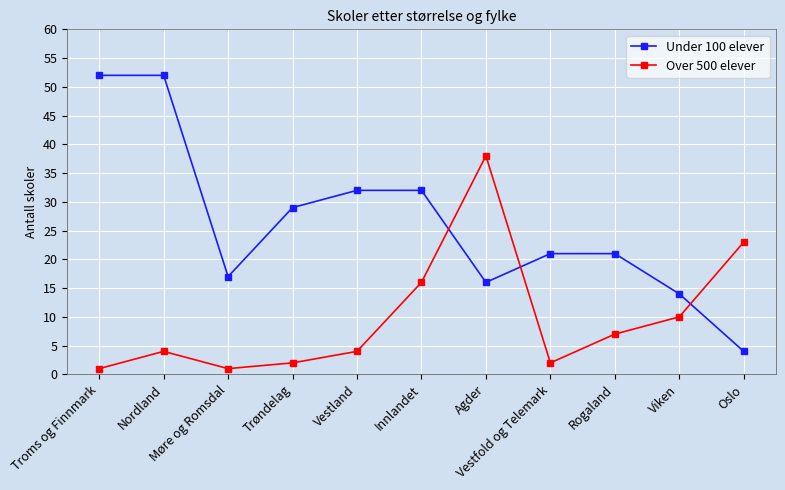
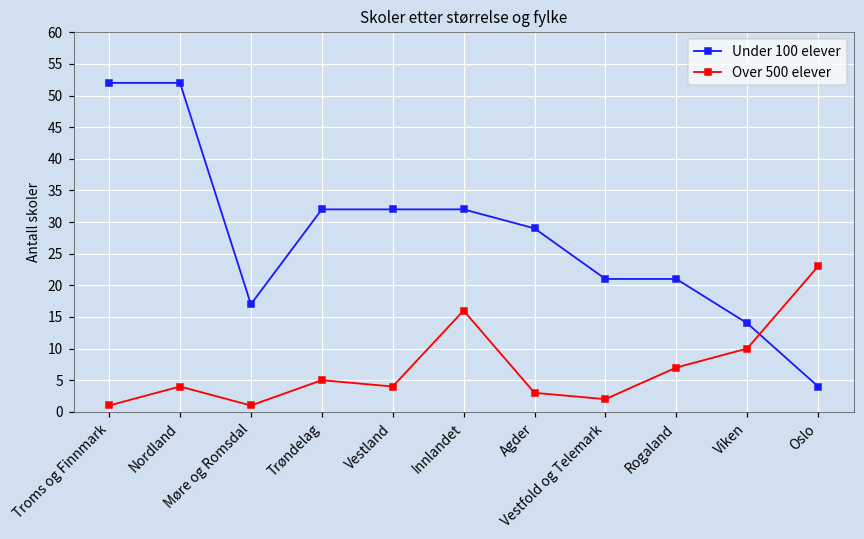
  {
    "Under 100 elever": {
      "Troms og Finnmark": 52,
      "Nordland": 52,
      "Møre og Romsdal": 17,
-     "Trøndelag": 29,
+     "Trøndelag": 32,
      "Vestland": 32,
      "Innlandet": 32,
-     "Agder": 16,
+     "Agder": 29,
      "Vestfold og Telemark": 21,
      "Rogaland": 21,
      "Viken": 14,
      "Oslo": 4
    },
    "Over 500 elever": {
      "Troms og Finnmark": 1,
      "Nordland": 4,
      "Møre og Romsdal": 1,
-     "Trøndelag": 2,
+     "Trøndelag": 5,
      "Vestland": 4,
      "Innlandet": 16,
-     "Agder": 38,
+     "Agder": 3,
      "Vestfold og Telemark": 2,
      "Rogaland": 7,
      "Viken": 10,
      "Oslo": 23
    }
  }
